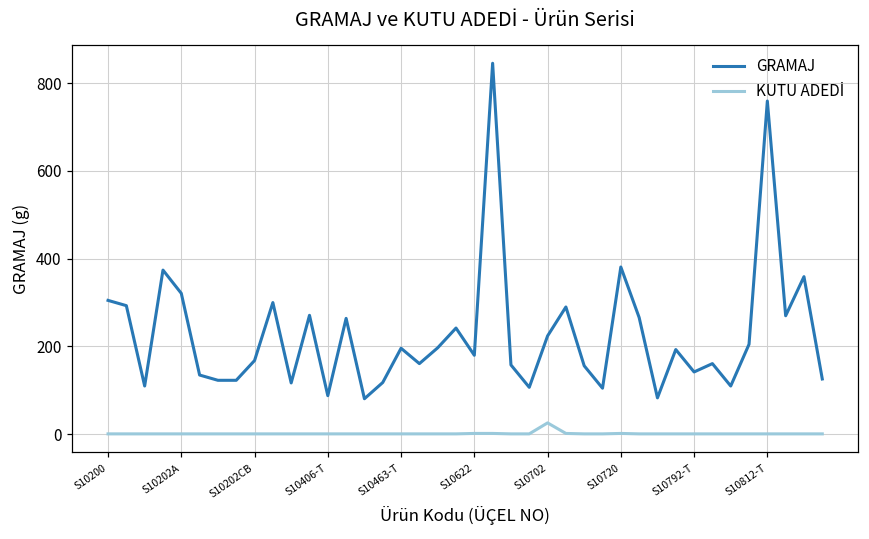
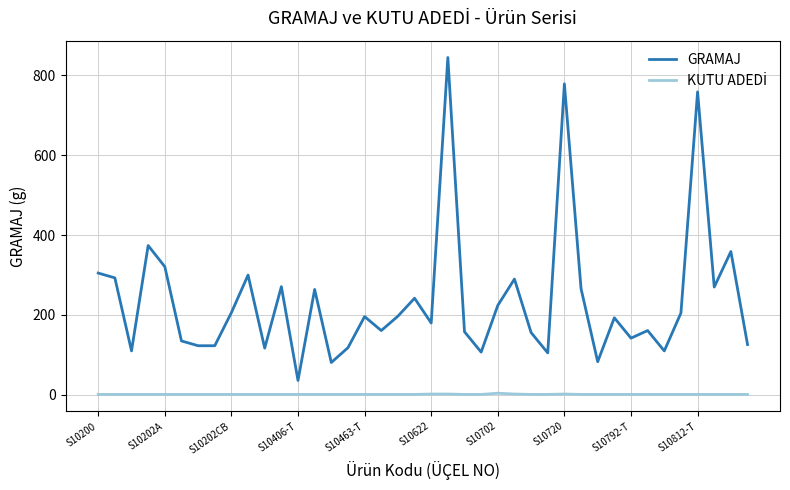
  {
    "GRAMAJ": {
      "S10200": 310,
      "S10202A": 320,
-     "S10202CB": 170,
-     "S10406-T": 90,
+     "S10202CB": 210,
+     "S10406-T": 40,
      "S10463-T": 200,
      "S10622": 180,
      "S10702": 220,
-     "S10720": 380,
+     "S10720": 780,
      "S10792-T": 140,
      "S10812-T": 760
    },
    "KUTU ADEDİ": {
      "S10200": 0,
      "S10202A": 0,
      "S10202CB": 0,
      "S10406-T": 0,
      "S10463-T": 0,
      "S10622": 0,
-     "S10702": 30,
+     "S10702": 0,
      "S10720": 0,
      "S10792-T": 0,
      "S10812-T": 0
    }
  }
